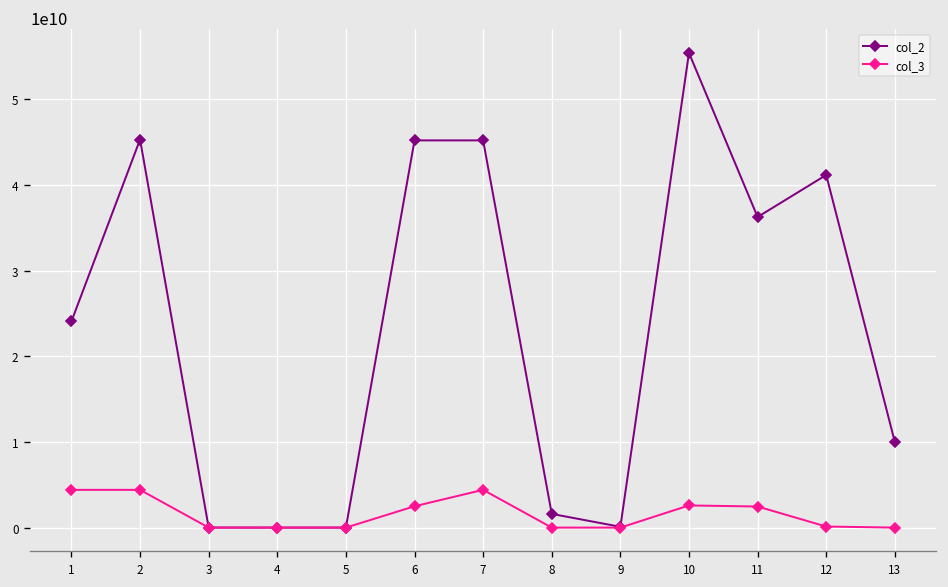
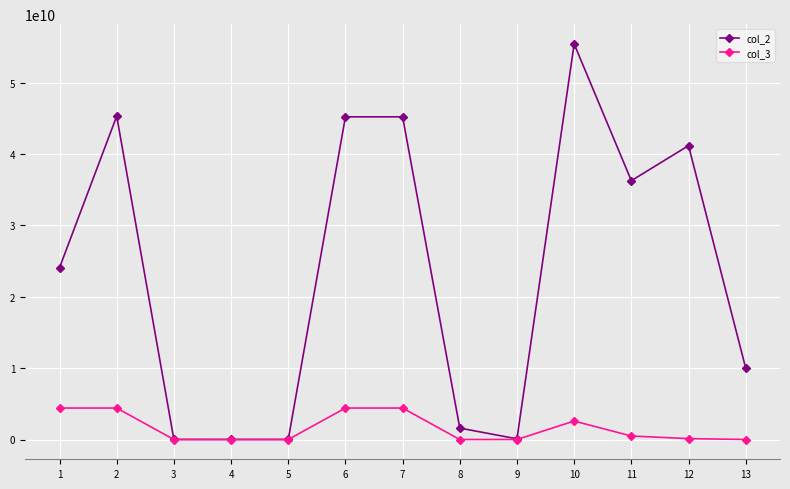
  {
    "col_2": {
      "1": 24000000000,
      "2": 45000000000,
      "6": 45000000000,
      "7": 45000000000,
      "8": 2000000000,
      "10": 55000000000,
      "11": 36000000000,
      "12": 41000000000,
      "13": 10000000000
    },
    "col_3": {
      "1": 4000000000,
      "2": 4000000000,
-     "6": 2000000000,
+     "6": 4000000000,
      "7": 4000000000,
      "8": 0,
      "10": 3000000000,
-     "11": 2000000000,
+     "11": 0,
      "12": 0,
      "13": 0
    }
  }
